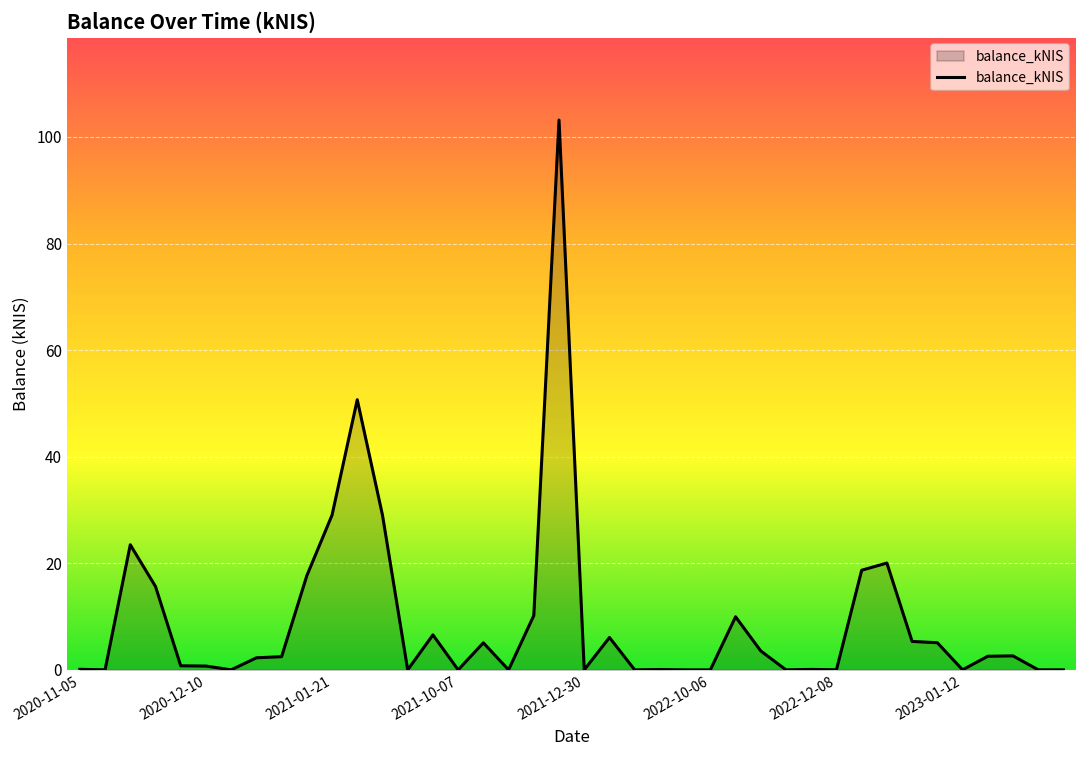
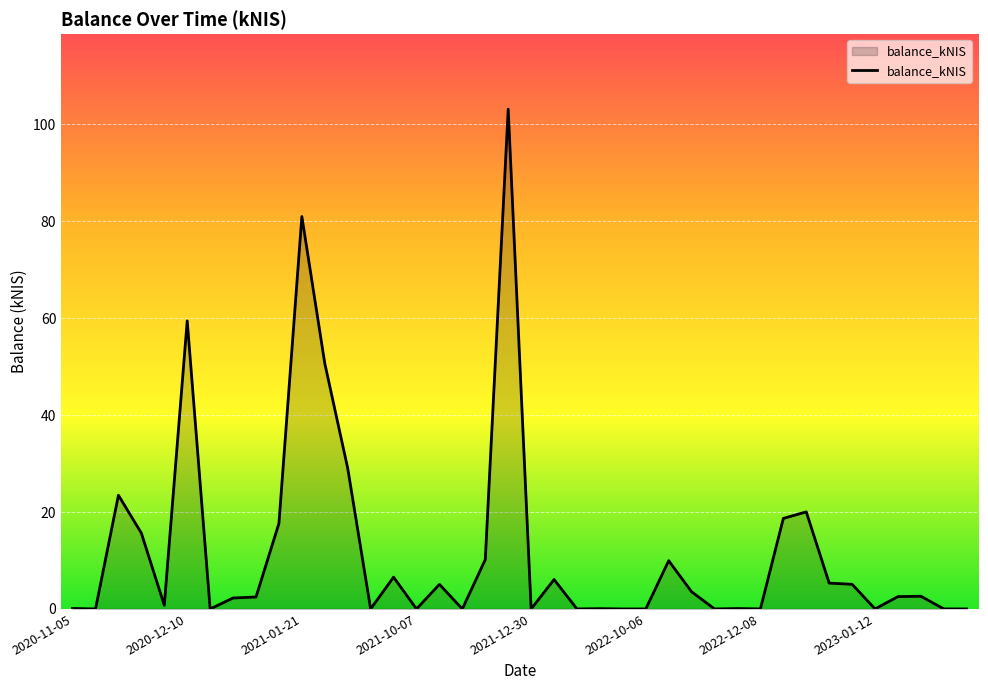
  {
    "2020-11-05": 0,
-   "2020-12-10": 1,
-   "2021-01-21": 29,
+   "2020-12-10": 59,
+   "2021-01-21": 81,
    "2021-10-07": 0,
    "2021-12-30": 0,
    "2022-10-06": 0,
    "2022-12-08": 0,
    "2023-01-12": 0
  }
